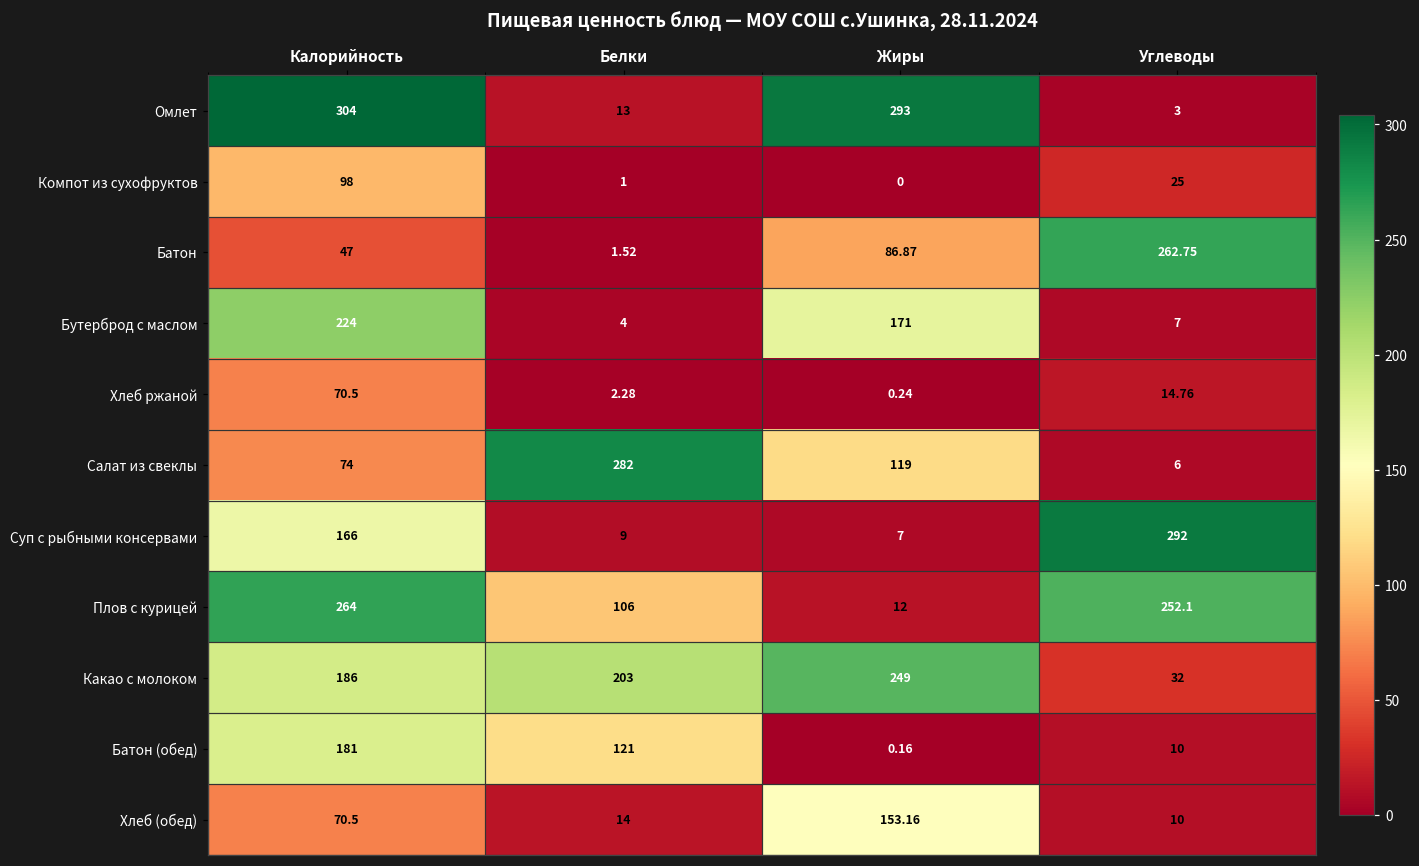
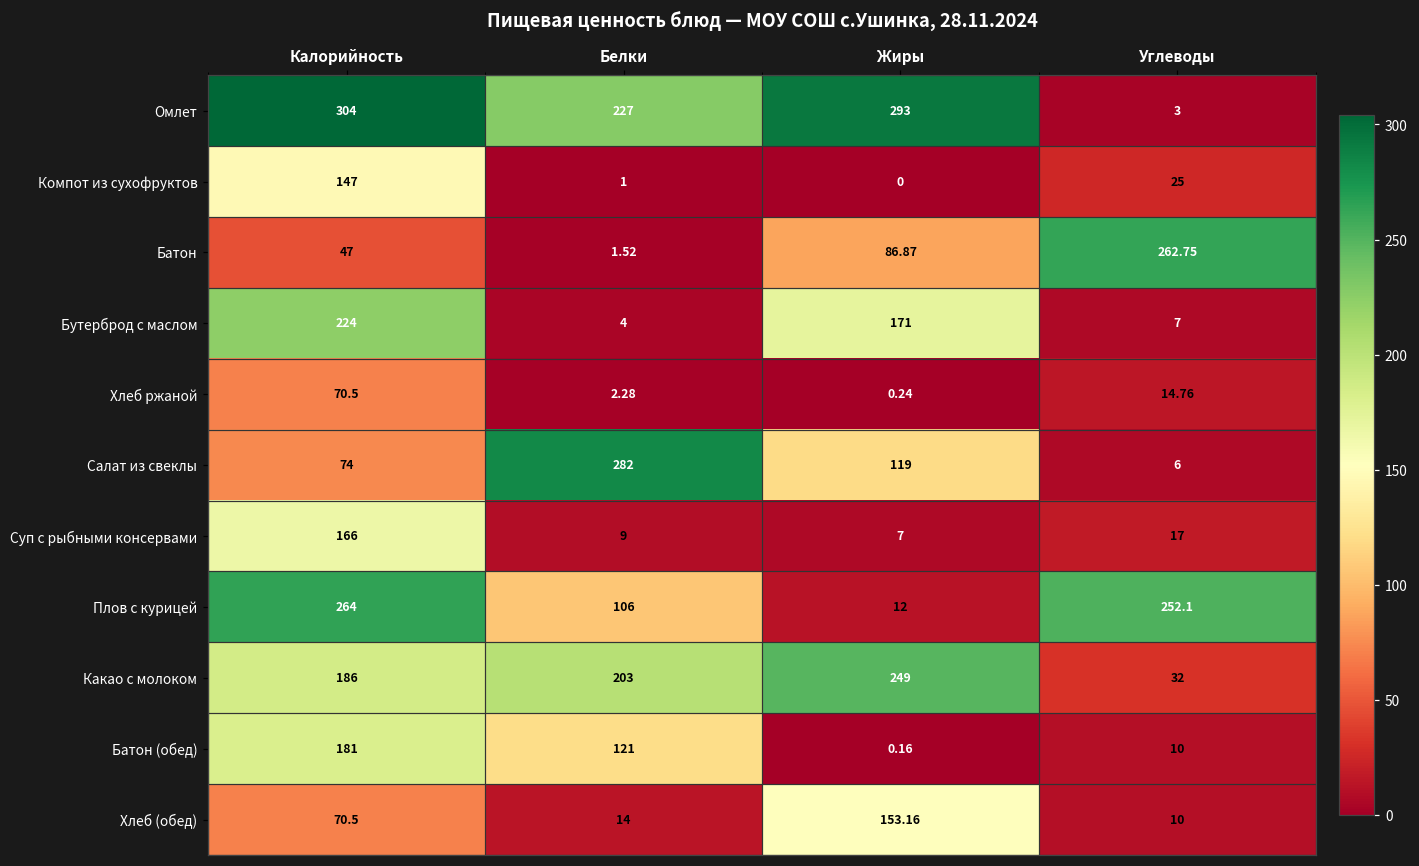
  {
    "Омлет": {
      "Калорийность": 304,
-     "Белки": 13,
+     "Белки": 227,
      "Жиры": 293,
      "Углеводы": 3
    },
    "Компот из сухофруктов": {
-     "Калорийность": 98,
+     "Калорийность": 147,
      "Белки": 1,
      "Жиры": 0,
      "Углеводы": 25
    },
    "Батон": {
      "Калорийность": 47,
      "Белки": 1.52,
      "Жиры": 86.87,
      "Углеводы": 262.75
    },
    "Бутерброд с маслом": {
      "Калорийность": 224,
      "Белки": 4,
      "Жиры": 171,
      "Углеводы": 7
    },
    "Хлеб ржаной": {
      "Калорийность": 70.5,
      "Белки": 2.28,
      "Жиры": 0.24,
      "Углеводы": 14.76
    },
    "Салат из свеклы": {
      "Калорийность": 74,
      "Белки": 282,
      "Жиры": 119,
      "Углеводы": 6
    },
    "Суп с рыбными консервами": {
      "Калорийность": 166,
      "Белки": 9,
      "Жиры": 7,
-     "Углеводы": 292
+     "Углеводы": 17
    },
    "Плов с курицей": {
      "Калорийность": 264,
      "Белки": 106,
      "Жиры": 12,
      "Углеводы": 252.1
    },
    "Какао с молоком": {
      "Калорийность": 186,
      "Белки": 203,
      "Жиры": 249,
      "Углеводы": 32
    },
    "Батон (обед)": {
      "Калорийность": 181,
      "Белки": 121,
      "Жиры": 0.16,
      "Углеводы": 10
    },
    "Хлеб (обед)": {
      "Калорийность": 70.5,
      "Белки": 14,
      "Жиры": 153.16,
      "Углеводы": 10
    }
  }
